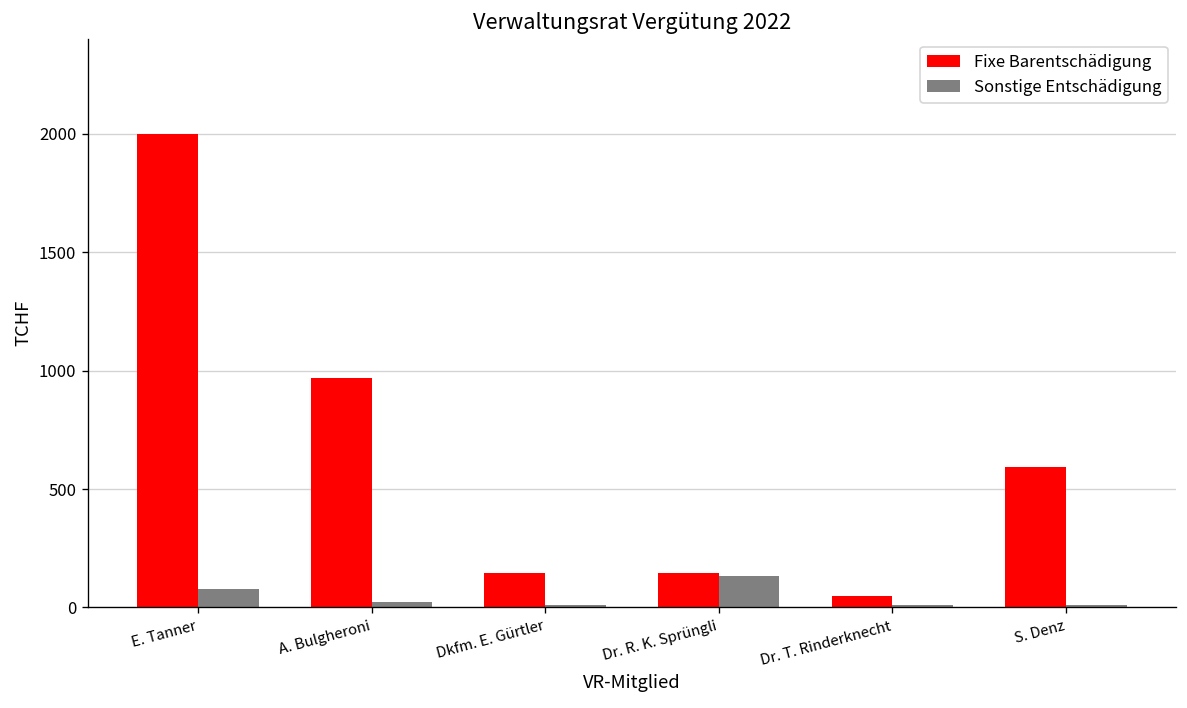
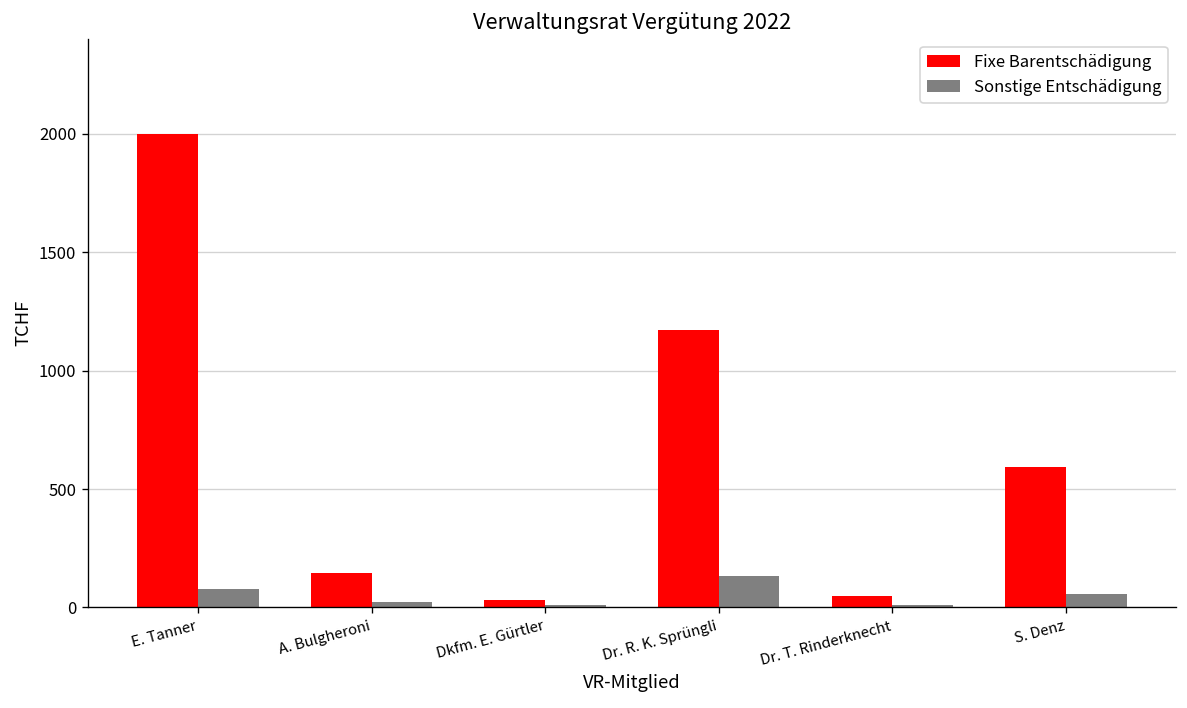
  {
    "Fixe Barentschädigung": {
      "E. Tanner": 2000,
-     "A. Bulgheroni": 970,
-     "Dkfm. E. Gürtler": 150,
-     "Dr. R. K. Sprüngli": 150,
+     "A. Bulgheroni": 150,
+     "Dkfm. E. Gürtler": 30,
+     "Dr. R. K. Sprüngli": 1170,
      "Dr. T. Rinderknecht": 50,
      "S. Denz": 590
    },
    "Sonstige Entschädigung": {
      "E. Tanner": 80,
      "A. Bulgheroni": 30,
      "Dr. R. K. Sprüngli": 130,
-     "S. Denz": 10
+     "S. Denz": 60
    }
  }
